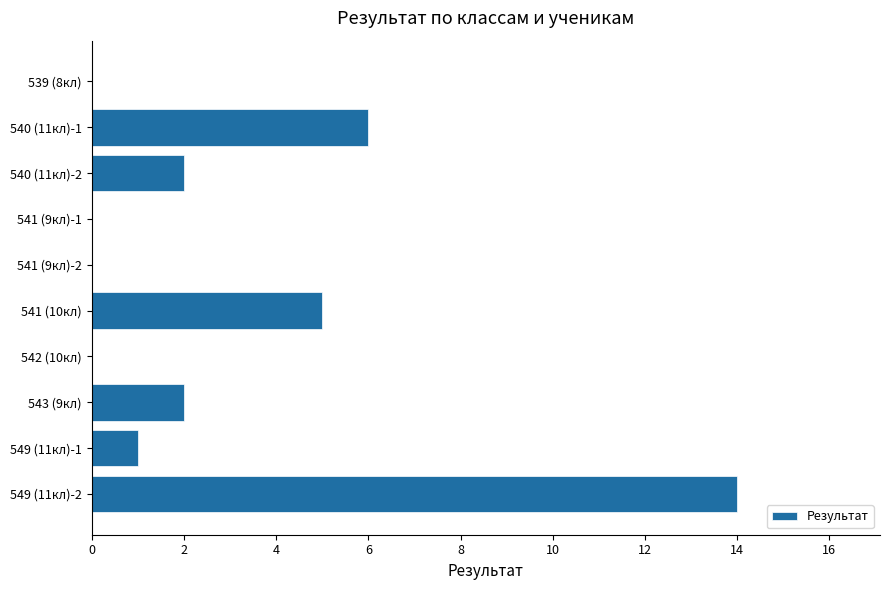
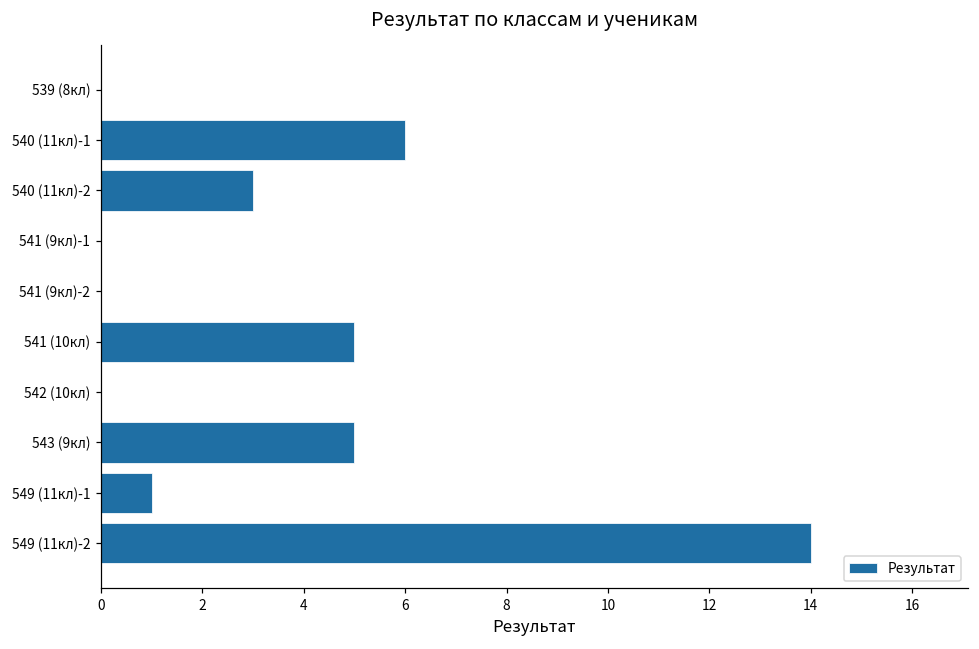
  {
    "539 (8кл)": 0,
    "540 (11кл)-1": 6,
-   "540 (11кл)-2": 2,
+   "540 (11кл)-2": 3,
    "541 (9кл)-1": 0,
    "541 (9кл)-2": 0,
    "541 (10кл)": 5,
    "542 (10кл)": 0,
-   "543 (9кл)": 2,
+   "543 (9кл)": 5,
    "549 (11кл)-1": 1,
    "549 (11кл)-2": 14
  }
